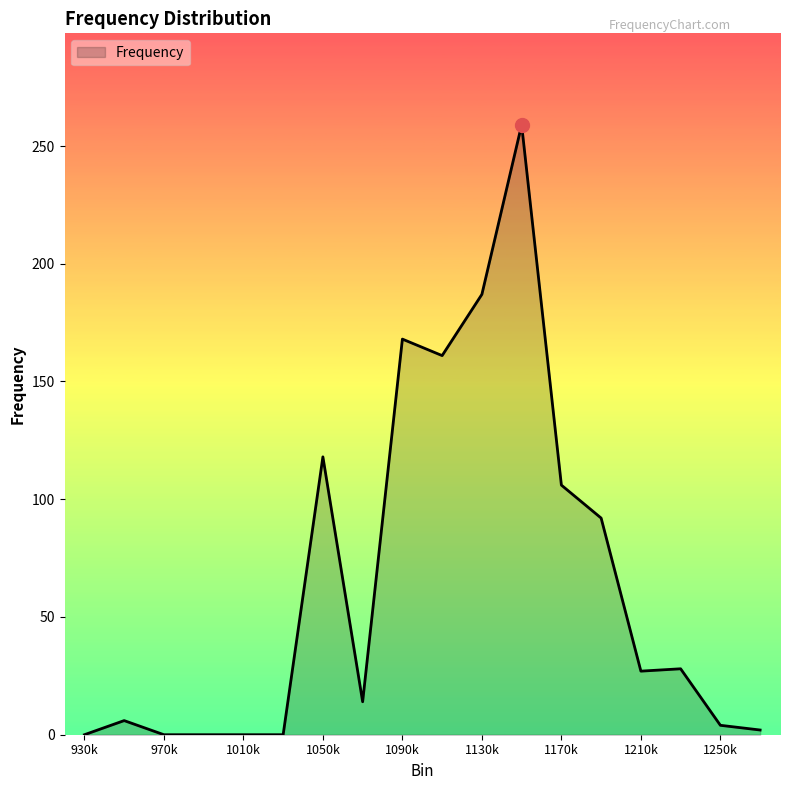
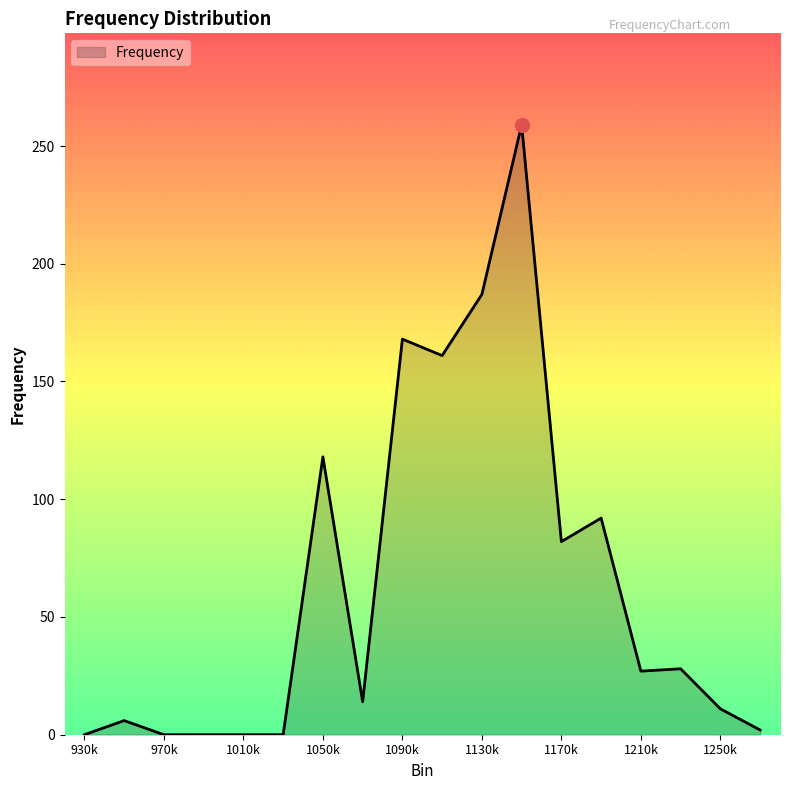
  {
    "Frequency": {
      "930k": 0,
      "970k": 0,
      "1010k": 0,
      "1050k": 118,
      "1090k": 168,
      "1130k": 187,
-     "1170k": 106,
+     "1170k": 82,
      "1210k": 27,
-     "1250k": 4
+     "1250k": 11
    }
  }
